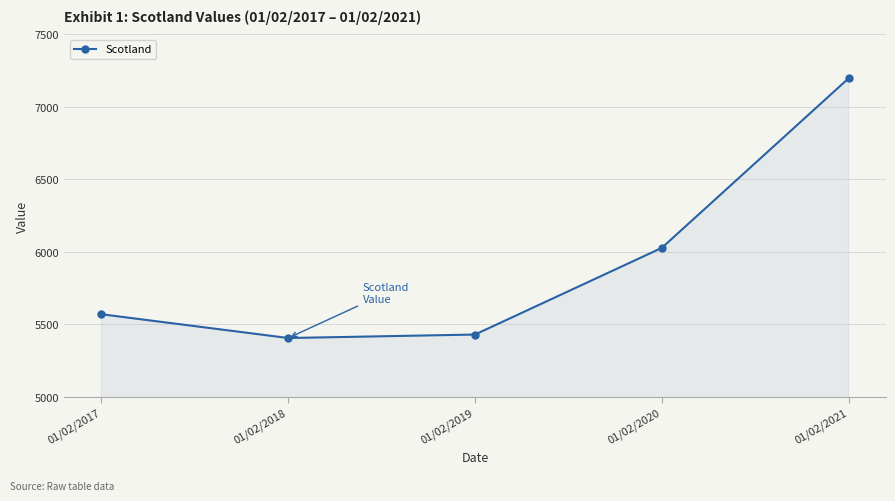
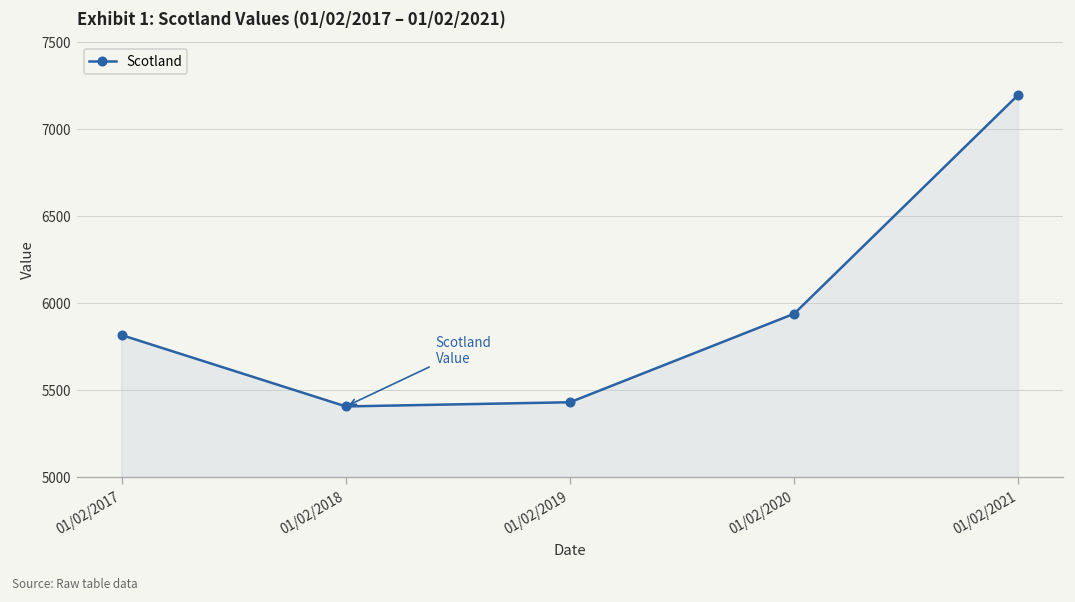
  {
-   "01/02/2017": 5570,
+   "01/02/2017": 5820,
    "01/02/2018": 5410,
    "01/02/2019": 5430,
-   "01/02/2020": 6030,
+   "01/02/2020": 5940,
    "01/02/2021": 7200
  }
